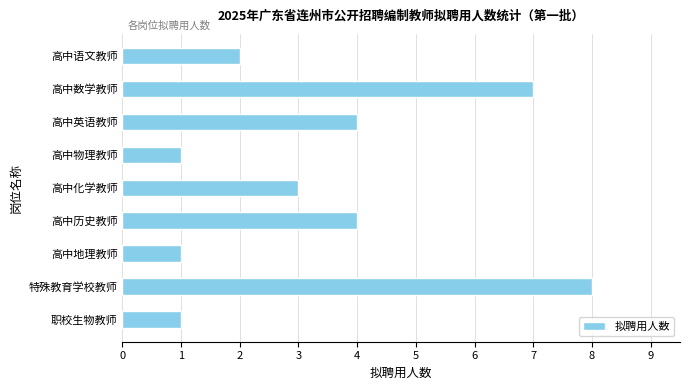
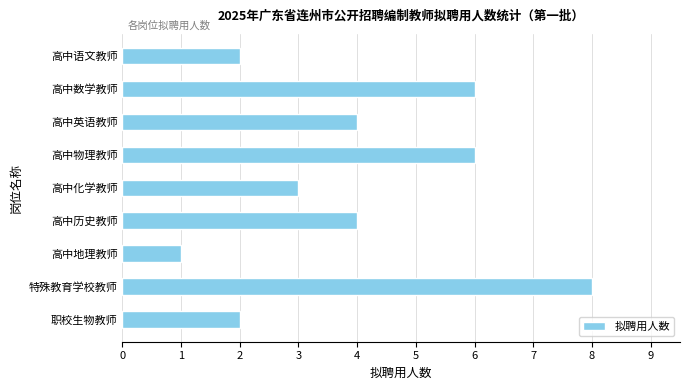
  {
    "高中语文教师": 2,
-   "高中数学教师": 7,
+   "高中数学教师": 6,
    "高中英语教师": 4,
-   "高中物理教师": 1,
+   "高中物理教师": 6,
    "高中化学教师": 3,
    "高中历史教师": 4,
    "高中地理教师": 1,
    "特殊教育学校教师": 8,
-   "职校生物教师": 1
+   "职校生物教师": 2
  }
